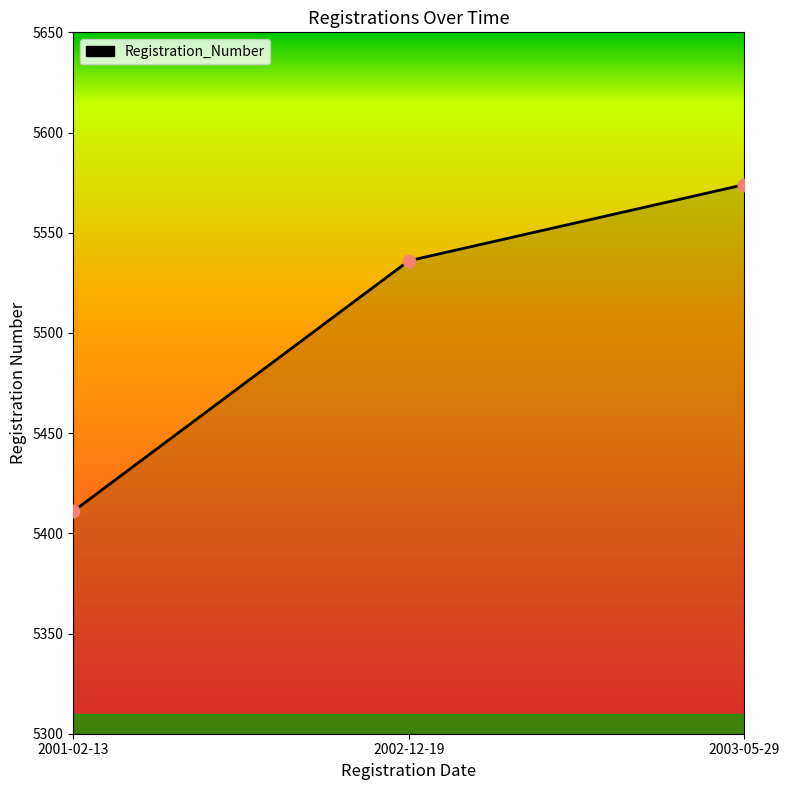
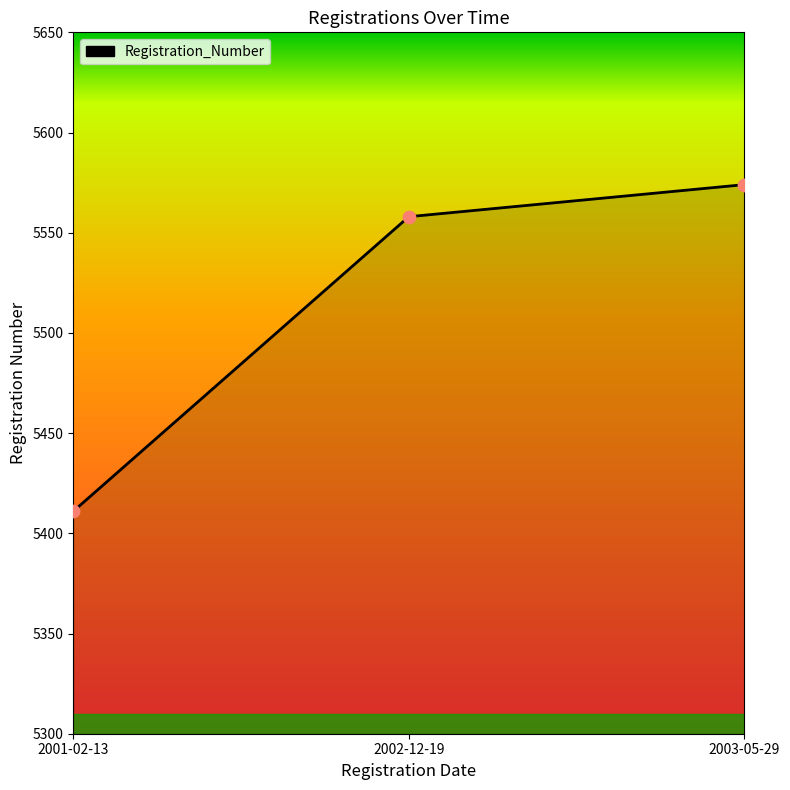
  {
    "2001-02-13": 5411,
-   "2002-12-19": 5536,
+   "2002-12-19": 5558,
    "2003-05-29": 5574
  }
